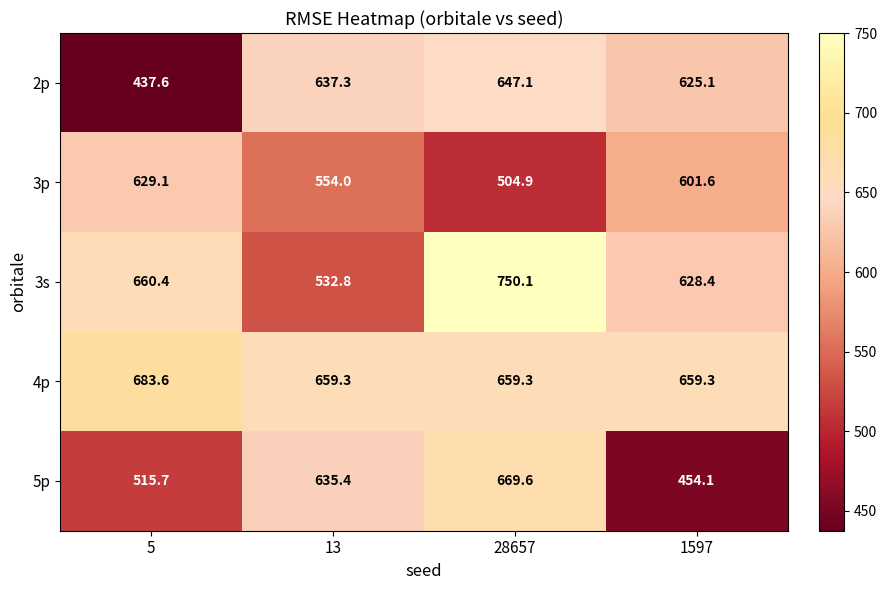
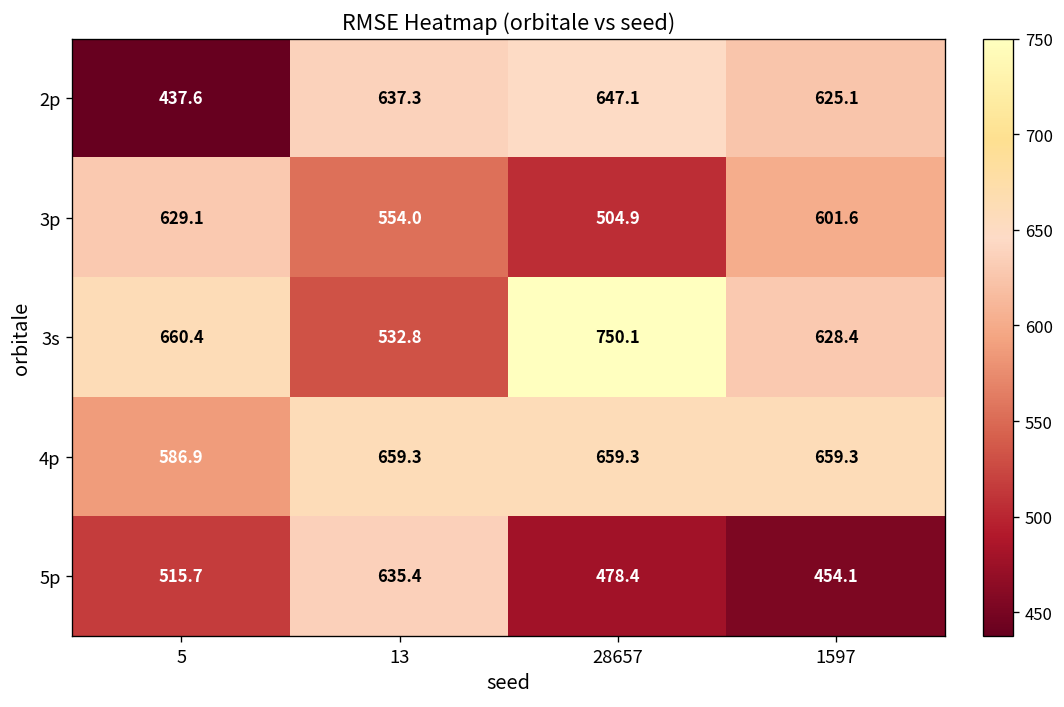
  {
    "2p": {
      "5": 437.6,
      "13": 637.3,
      "28657": 647.1,
      "1597": 625.1
    },
    "3p": {
      "5": 629.1,
      "13": 554.0,
      "28657": 504.9,
      "1597": 601.6
    },
    "3s": {
      "5": 660.4,
      "13": 532.8,
      "28657": 750.1,
      "1597": 628.4
    },
    "4p": {
-     "5": 683.6,
+     "5": 586.9,
      "13": 659.3,
      "28657": 659.3,
      "1597": 659.3
    },
    "5p": {
      "5": 515.7,
      "13": 635.4,
-     "28657": 669.6,
+     "28657": 478.4,
      "1597": 454.1
    }
  }
